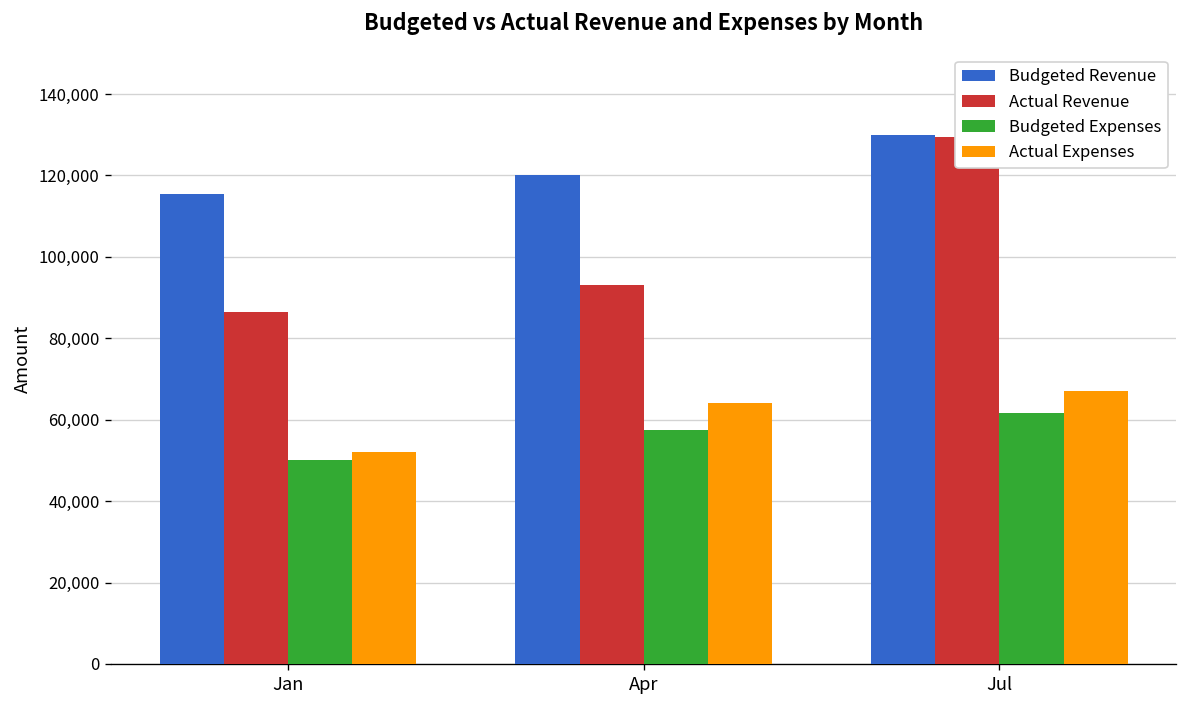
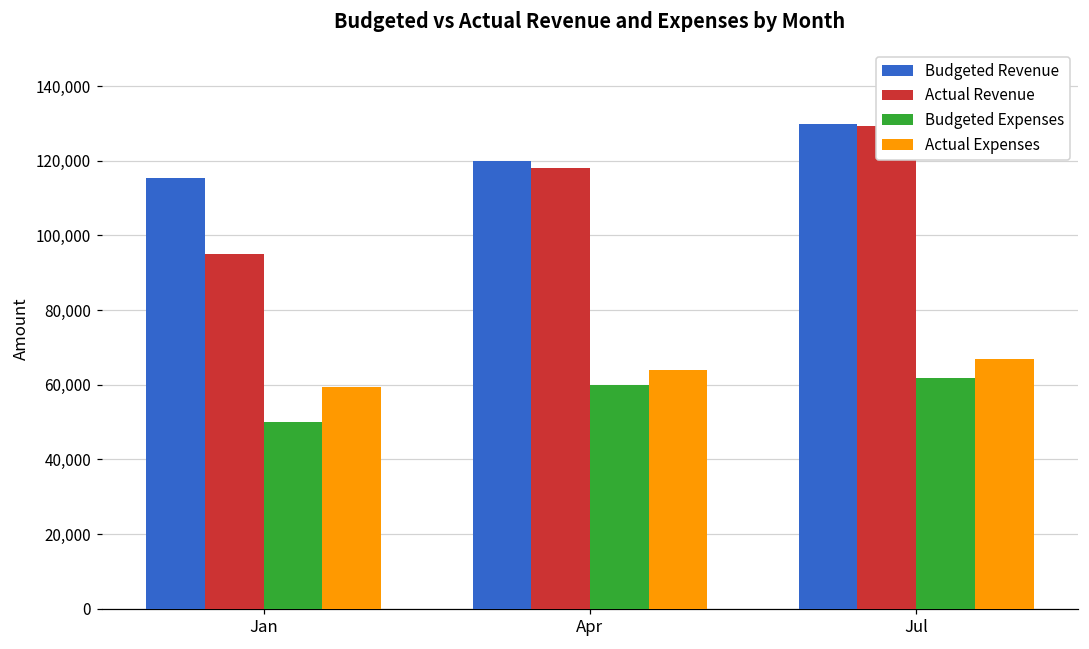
  {
    "Budgeted Revenue": {
      "Jan": "115,000",
      "Apr": "120,000",
      "Jul": "130,000"
    },
    "Actual Revenue": {
-     "Jan": "86,000",
-     "Apr": "93,000"
+     "Jan": "95,000",
+     "Apr": "118,000"
    },
    "Budgeted Expenses": {
      "Jan": "50,000",
-     "Apr": "57,000",
+     "Apr": "60,000",
      "Jul": "62,000"
    },
    "Actual Expenses": {
-     "Jan": "52,000",
+     "Jan": "59,000",
      "Apr": "64,000",
      "Jul": "67,000"
    }
  }
